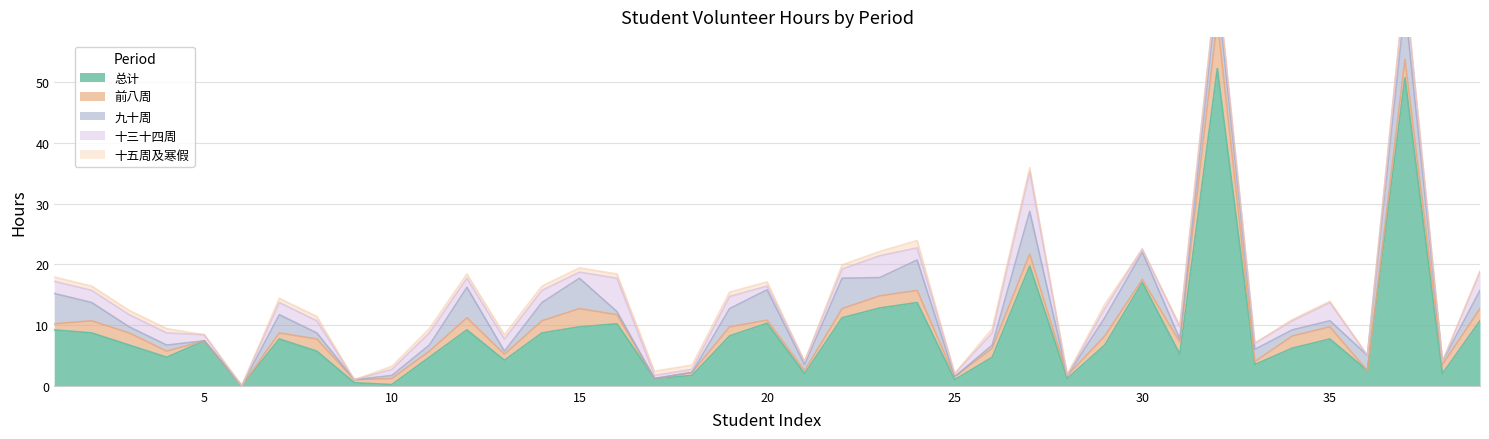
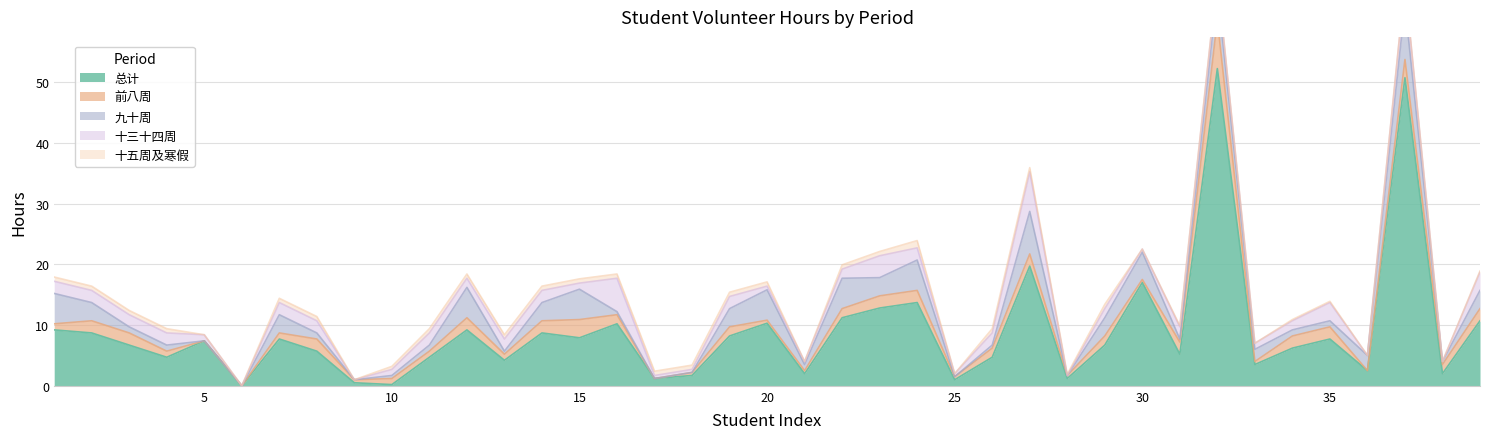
  {
    "总计": {
      "10": 0,
-     "15": 10,
+     "15": 8,
      "20": 10,
      "25": 1,
      "30": 17,
      "35": 8
    }
  }
